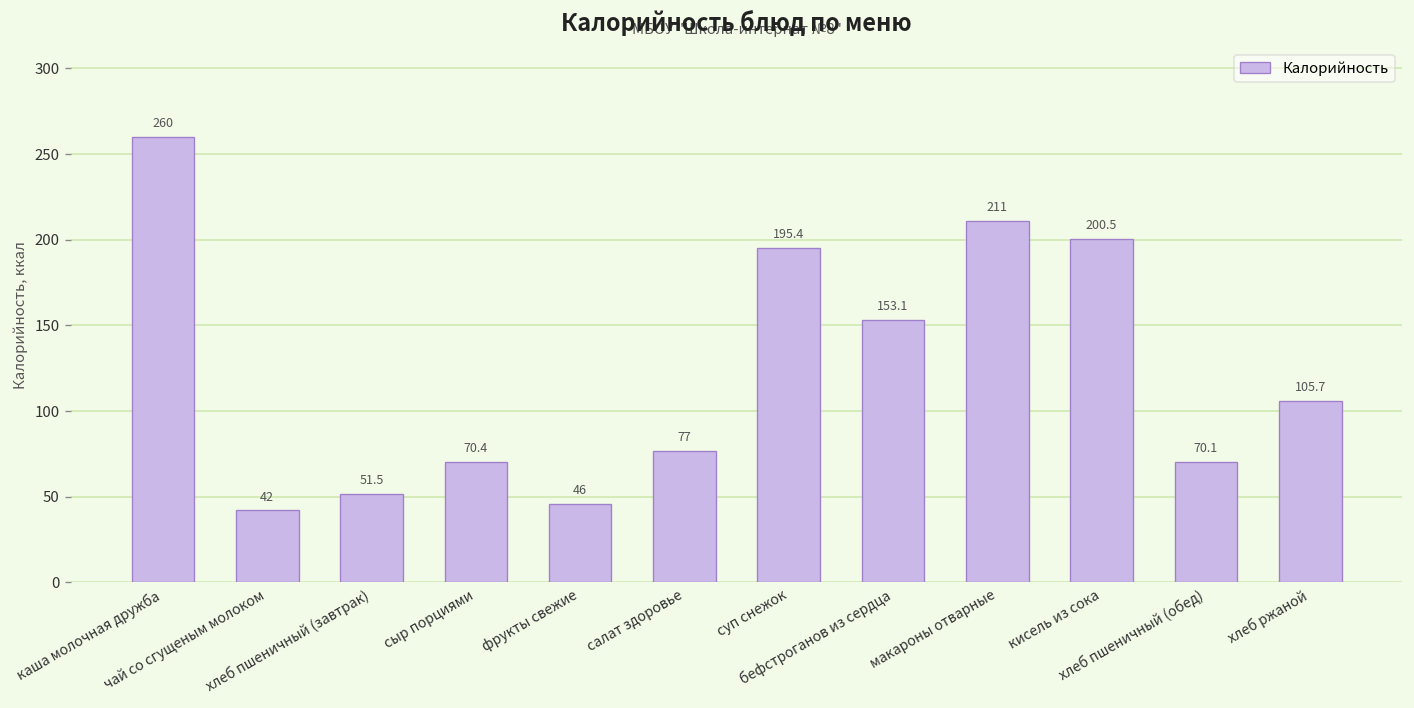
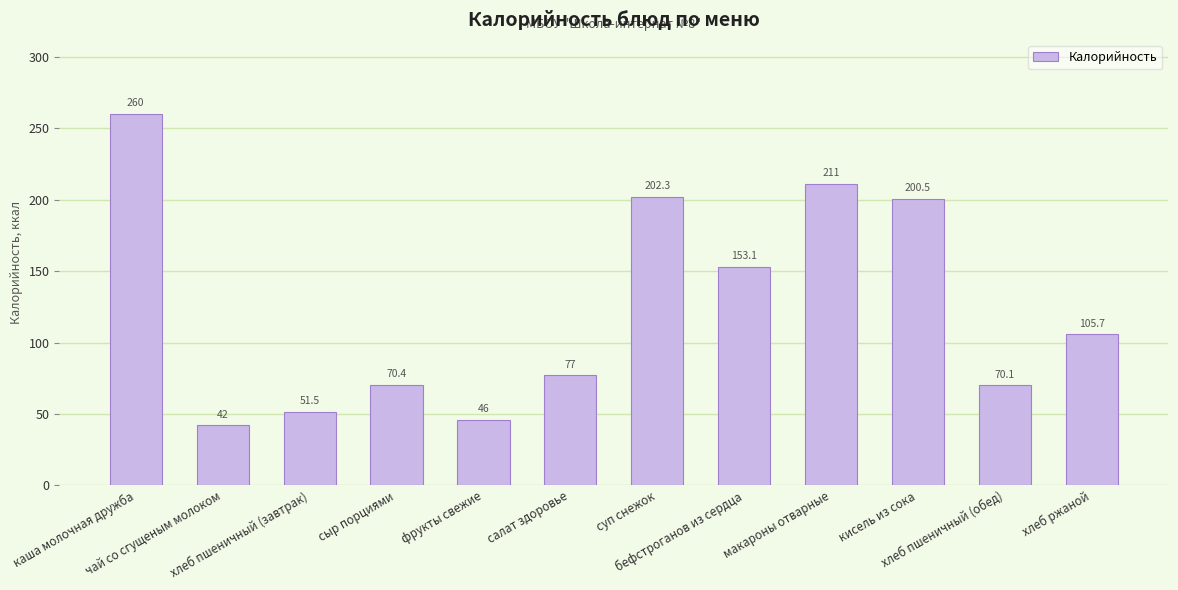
  {
    "каша молочная дружба": 260,
    "чай со сгущеным молоком": 42,
    "хлеб пшеничный (завтрак)": 51.5,
    "сыр порциями": 70.4,
    "фрукты свежие": 46,
    "салат здоровье": 77,
-   "суп снежок": 195.4,
+   "суп снежок": 202.3,
    "бефстроганов из сердца": 153.1,
    "макароны отварные": 211,
    "кисель из сока": 200.5,
    "хлеб пшеничный (обед)": 70.1,
    "хлеб ржаной": 105.7
  }
